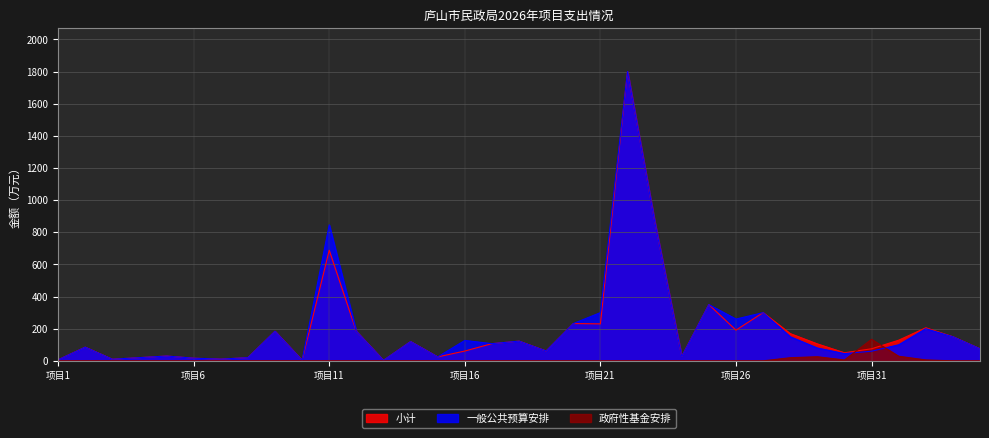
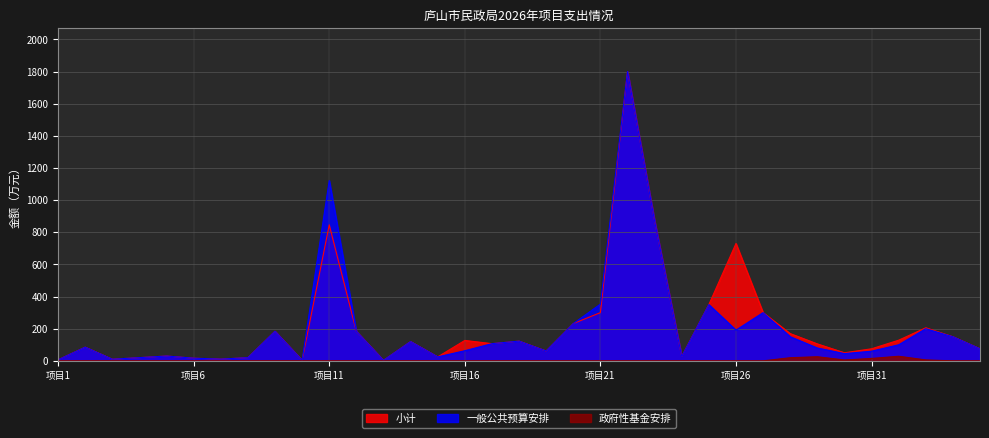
  {
    "小计": {
-     "项目11": 690,
-     "项目16": 60,
-     "项目21": 230,
-     "项目26": 190
+     "项目11": 850,
+     "项目16": 130,
+     "项目21": 300,
+     "项目26": 730
    },
    "一般公共预算安排": {
-     "项目11": 850,
-     "项目16": 130,
-     "项目21": 300,
-     "项目26": 260
+     "项目11": 1120,
+     "项目16": 60,
+     "项目21": 350,
+     "项目26": 190
    },
    "政府性基金安排": {
      "项目6": 0,
      "项目11": 0,
      "项目16": 0,
      "项目21": 0,
      "项目26": 0,
-     "项目31": 130
+     "项目31": 20
    }
  }
